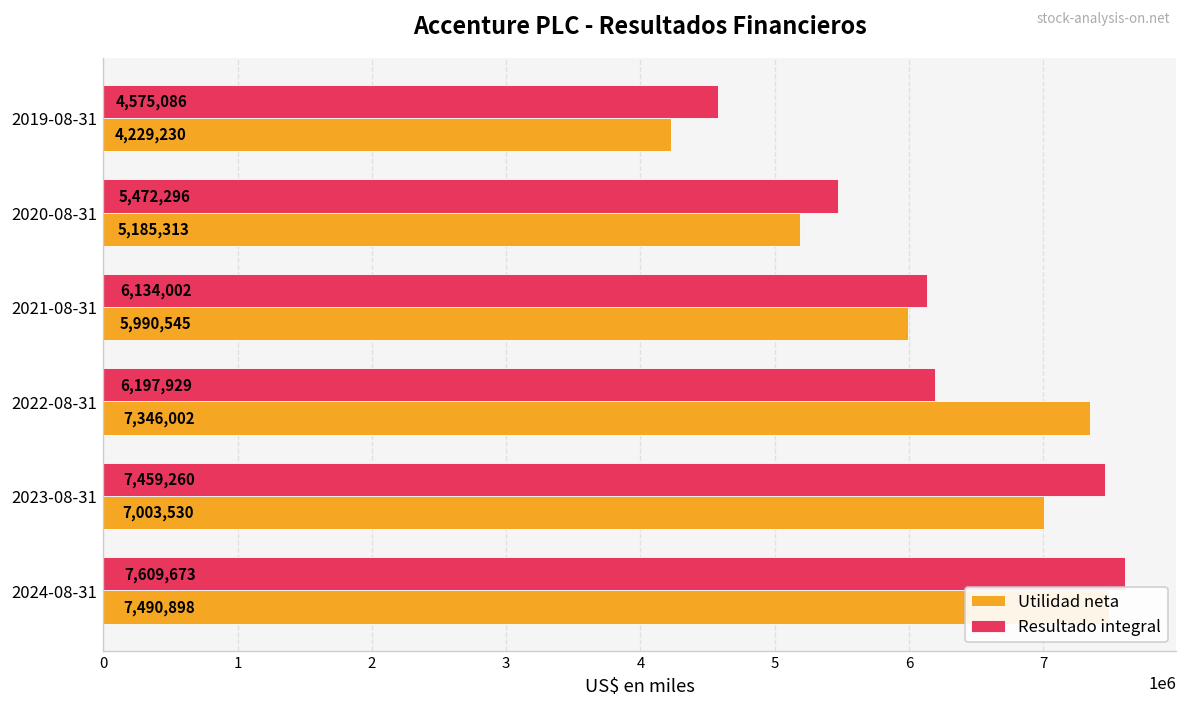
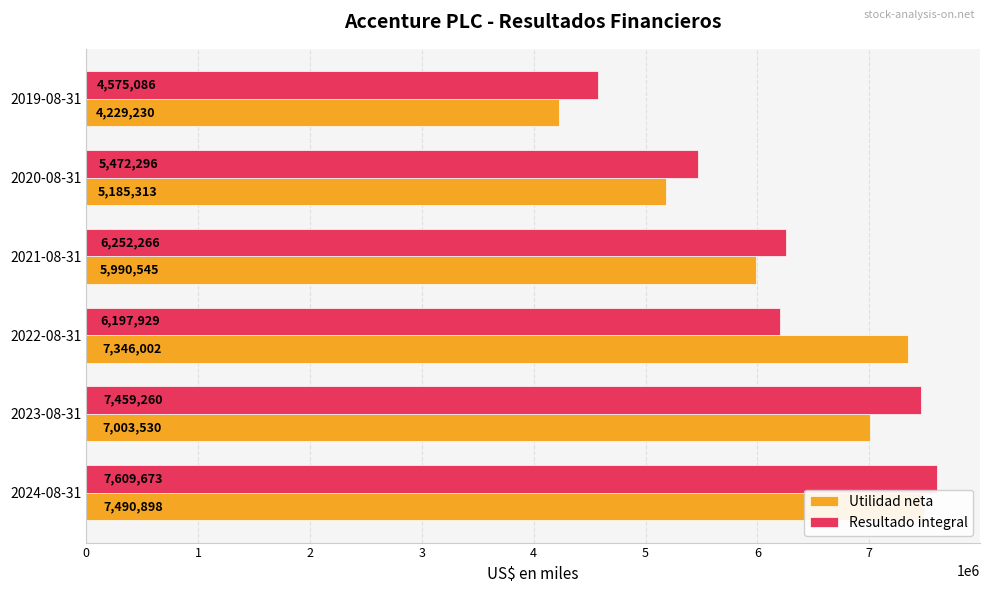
  {
    "Utilidad neta": {
      "2019-08-31": "4,229,230",
      "2020-08-31": "5,185,313",
      "2021-08-31": "5,990,545",
      "2022-08-31": "7,346,002",
      "2023-08-31": "7,003,530"
    },
    "Resultado integral": {
      "2019-08-31": "4,575,086",
      "2020-08-31": "5,472,296",
-     "2021-08-31": "6,134,002",
+     "2021-08-31": "6,252,266",
      "2022-08-31": "6,197,929",
      "2023-08-31": "7,459,260",
      "2024-08-31": "7,609,673"
    }
  }
